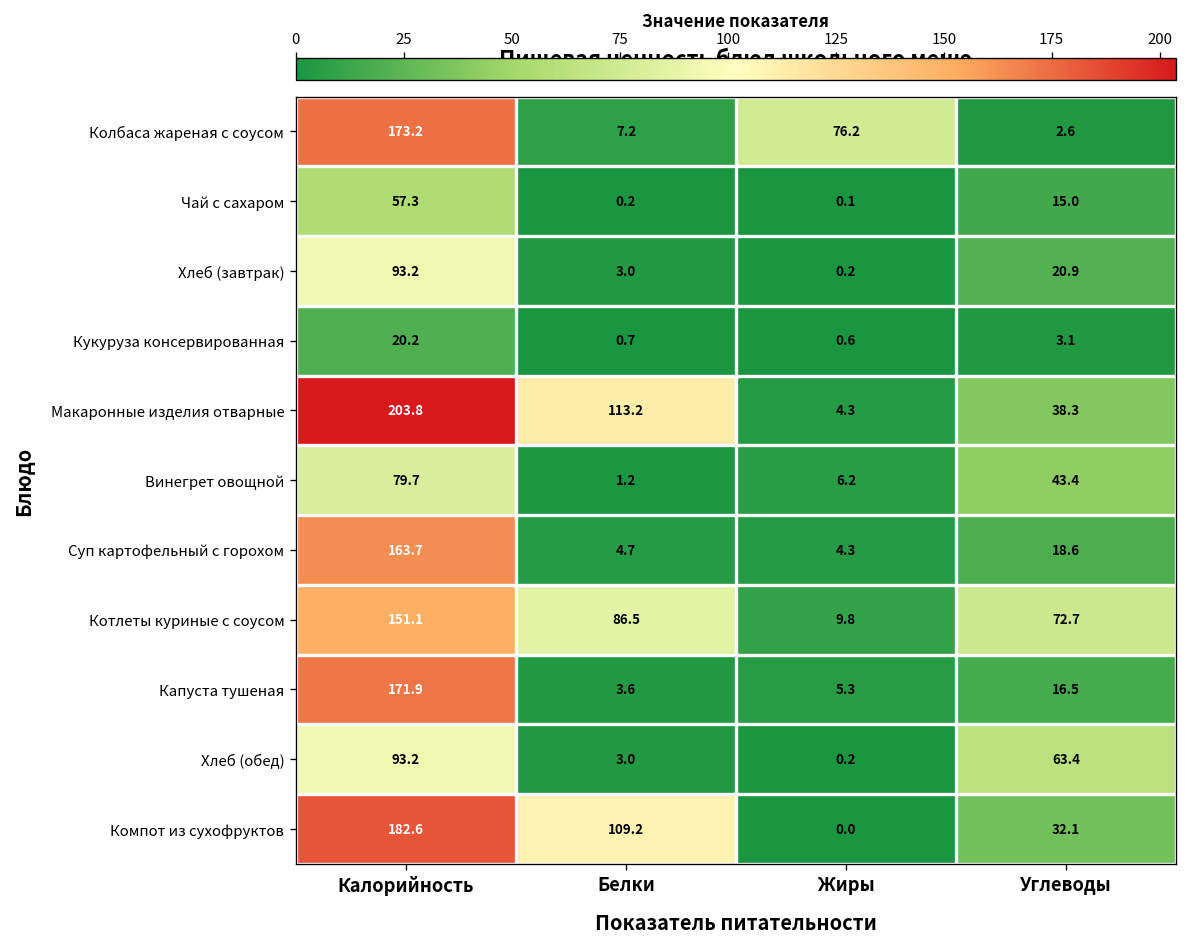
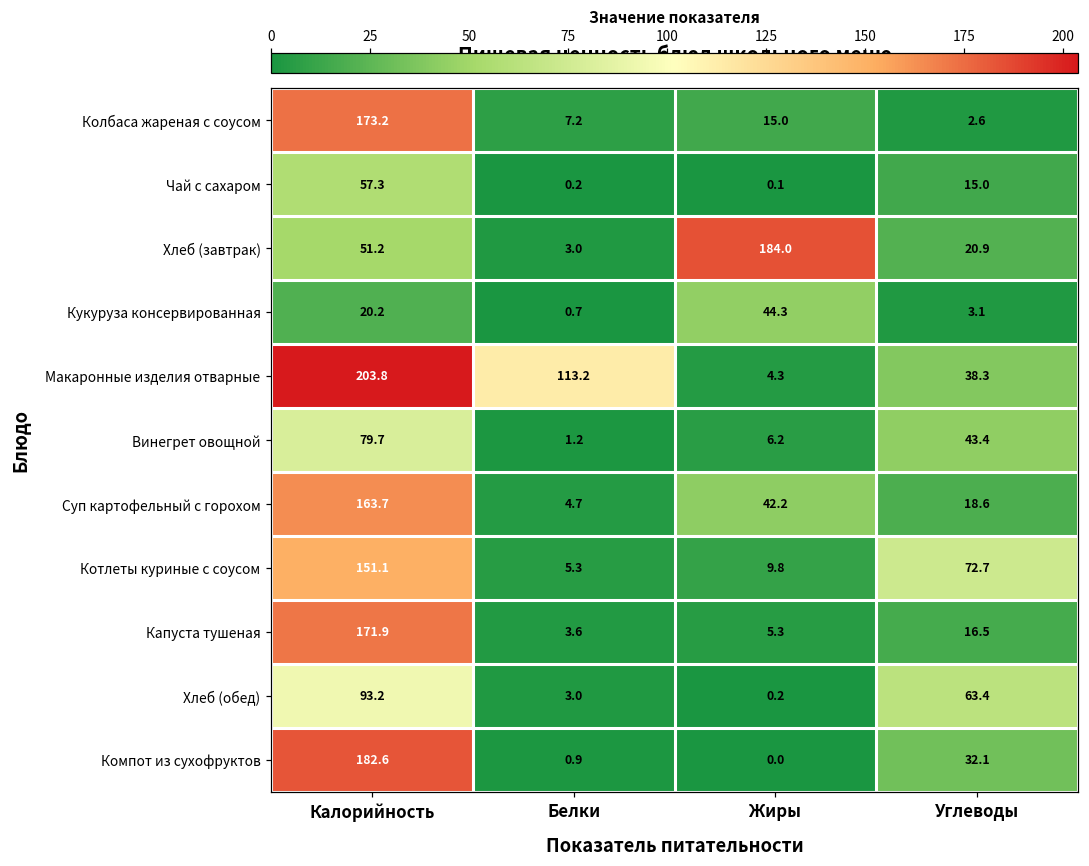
  {
    "Колбаса жареная с соусом": {
      "Калорийность": 173.2,
      "Белки": 7.2,
-     "Жиры": 76.2,
+     "Жиры": 15.0,
      "Углеводы": 2.6
    },
    "Чай с сахаром": {
      "Калорийность": 57.3,
      "Белки": 0.2,
      "Жиры": 0.1,
      "Углеводы": 15.0
    },
    "Хлеб (завтрак)": {
-     "Калорийность": 93.2,
+     "Калорийность": 51.2,
      "Белки": 3.0,
-     "Жиры": 0.2,
+     "Жиры": 184.0,
      "Углеводы": 20.9
    },
    "Кукуруза консервированная": {
      "Калорийность": 20.2,
      "Белки": 0.7,
-     "Жиры": 0.6,
+     "Жиры": 44.3,
      "Углеводы": 3.1
    },
    "Макаронные изделия отварные": {
      "Калорийность": 203.8,
      "Белки": 113.2,
      "Жиры": 4.3,
      "Углеводы": 38.3
    },
    "Винегрет овощной": {
      "Калорийность": 79.7,
      "Белки": 1.2,
      "Жиры": 6.2,
      "Углеводы": 43.4
    },
    "Суп картофельный с горохом": {
      "Калорийность": 163.7,
      "Белки": 4.7,
-     "Жиры": 4.3,
+     "Жиры": 42.2,
      "Углеводы": 18.6
    },
    "Котлеты куриные с соусом": {
      "Калорийность": 151.1,
-     "Белки": 86.5,
+     "Белки": 5.3,
      "Жиры": 9.8,
      "Углеводы": 72.7
    },
    "Капуста тушеная": {
      "Калорийность": 171.9,
      "Белки": 3.6,
      "Жиры": 5.3,
      "Углеводы": 16.5
    },
    "Хлеб (обед)": {
      "Калорийность": 93.2,
      "Белки": 3.0,
      "Жиры": 0.2,
      "Углеводы": 63.4
    },
    "Компот из сухофруктов": {
      "Калорийность": 182.6,
-     "Белки": 109.2,
+     "Белки": 0.9,
      "Жиры": 0.0,
      "Углеводы": 32.1
    }
  }
